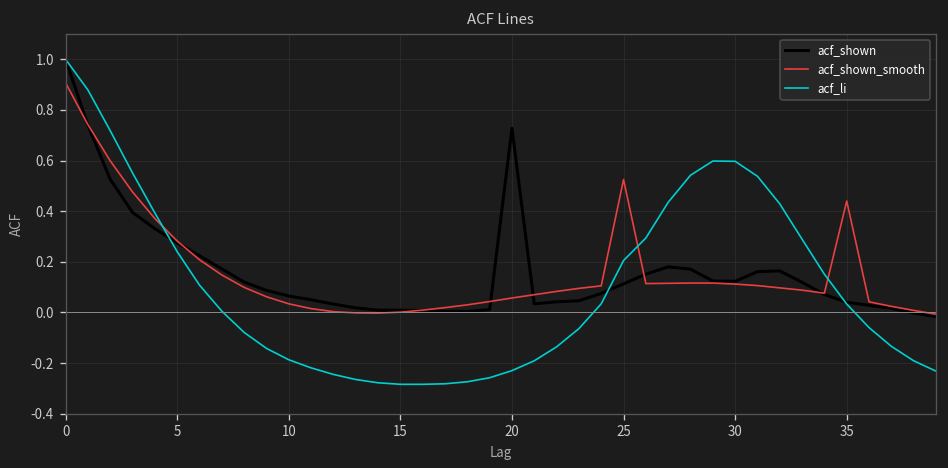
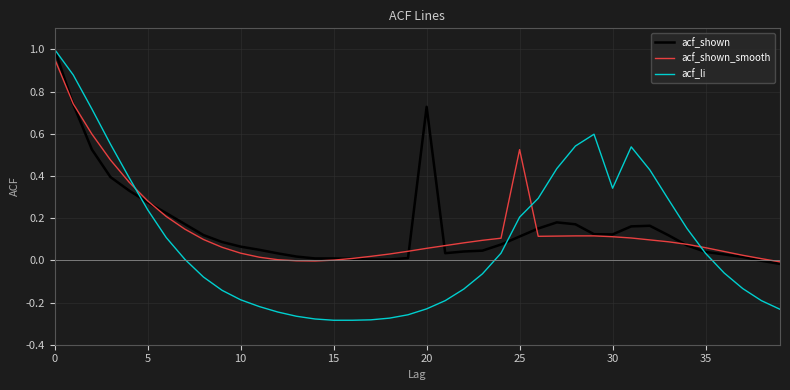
  {
    "acf_shown": {
      "10": 0.07,
      "20": 0.73,
      "25": 0.11
    },
    "acf_shown_smooth": {
-     "0": 0.91,
+     "0": 0.96,
      "10": 0.03,
      "20": 0.06,
      "25": 0.53,
-     "35": 0.44
+     "35": 0.06
    },
    "acf_li": {
      "5": 0.24,
      "10": -0.19,
      "15": -0.28,
      "20": -0.23,
      "25": 0.21,
-     "30": 0.60
+     "30": 0.34
    }
  }
